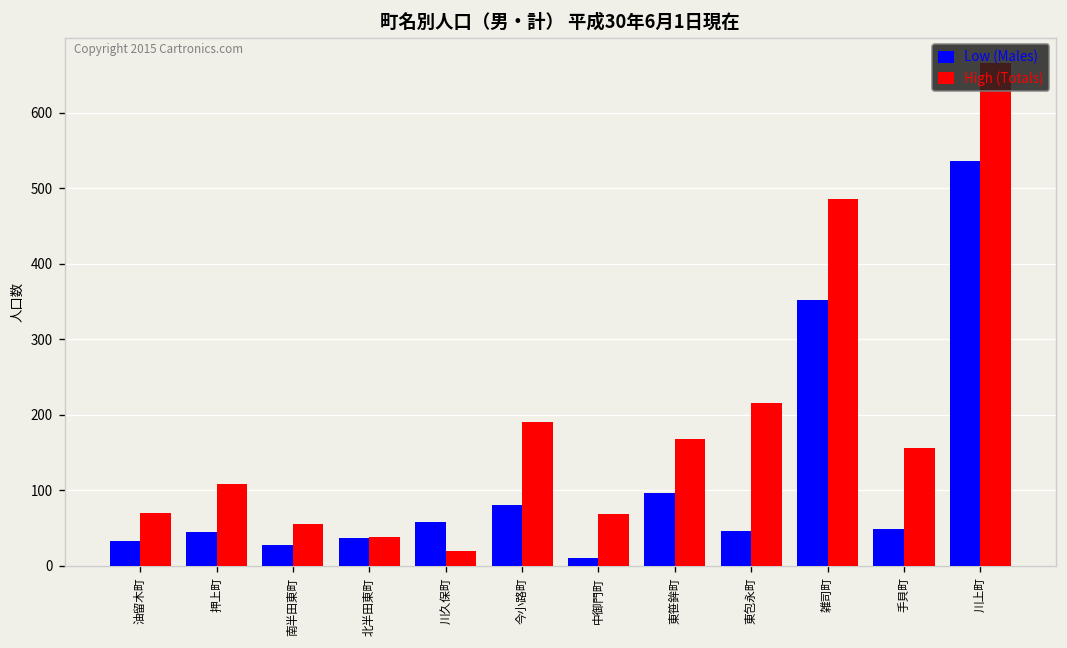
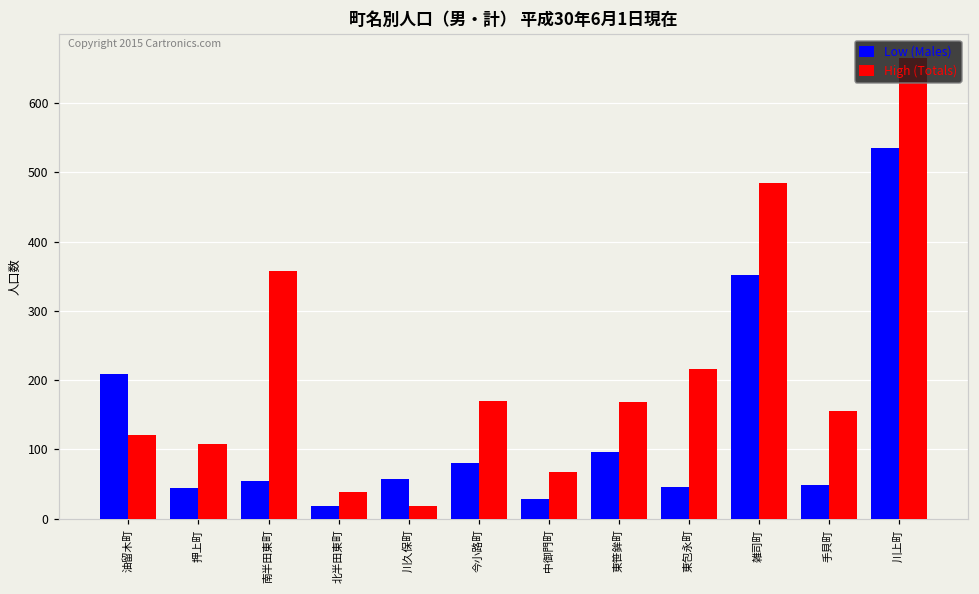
  {
    "Low (Males)": {
-     "油留木町": 30,
+     "油留木町": 210,
      "押上町": 50,
-     "南半田東町": 30,
-     "北半田東町": 40,
+     "南半田東町": 60,
+     "北半田東町": 20,
      "川久保町": 60,
      "今小路町": 80,
-     "中御門町": 10,
+     "中御門町": 30,
      "東笹鉾町": 100,
      "東包永町": 50,
      "雑司町": 350,
      "手貝町": 50,
      "川上町": 540
    },
    "High (Totals)": {
-     "油留木町": 70,
+     "油留木町": 120,
      "押上町": 110,
-     "南半田東町": 60,
+     "南半田東町": 360,
      "北半田東町": 40,
      "川久保町": 20,
-     "今小路町": 190,
+     "今小路町": 170,
      "中御門町": 70,
      "東笹鉾町": 170,
      "東包永町": 220,
      "雑司町": 490,
      "手貝町": 160
    }
  }
